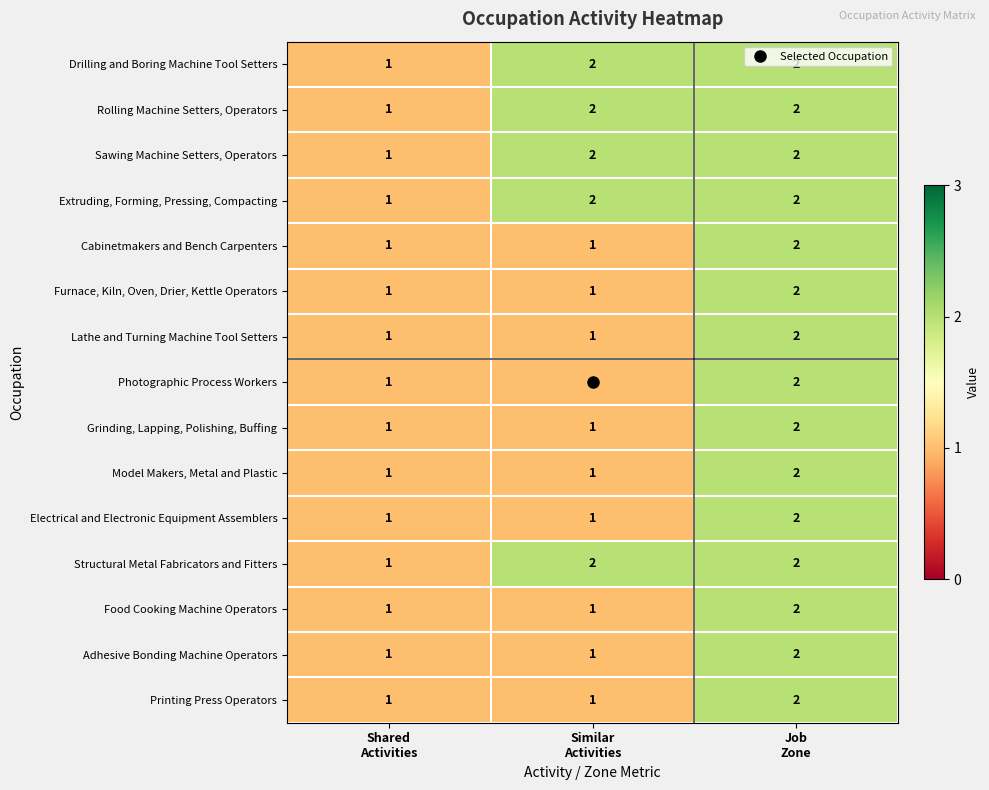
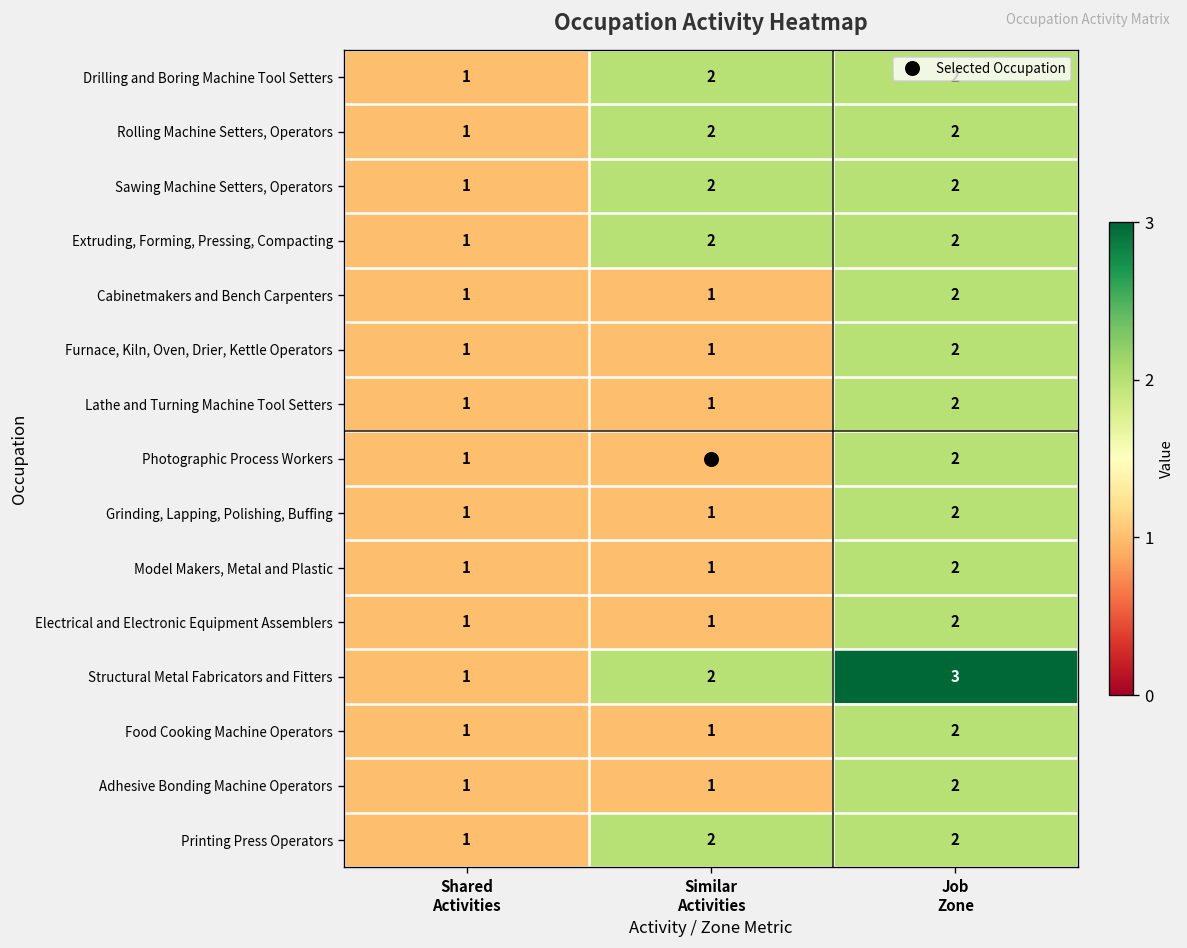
  {
    "Drilling and Boring Machine Tool Setters": {
      "Shared Activities": 1,
      "Similar Activities": 2
    },
    "Rolling Machine Setters, Operators": {
      "Shared Activities": 1,
      "Similar Activities": 2,
      "Job Zone": 2
    },
    "Sawing Machine Setters, Operators": {
      "Shared Activities": 1,
      "Similar Activities": 2,
      "Job Zone": 2
    },
    "Extruding, Forming, Pressing, Compacting": {
      "Shared Activities": 1,
      "Similar Activities": 2,
      "Job Zone": 2
    },
    "Cabinetmakers and Bench Carpenters": {
      "Shared Activities": 1,
      "Similar Activities": 1,
      "Job Zone": 2
    },
    "Furnace, Kiln, Oven, Drier, Kettle Operators": {
      "Shared Activities": 1,
      "Similar Activities": 1,
      "Job Zone": 2
    },
    "Lathe and Turning Machine Tool Setters": {
      "Shared Activities": 1,
      "Similar Activities": 1,
      "Job Zone": 2
    },
    "Photographic Process Workers": {
      "Shared Activities": 1,
      "Job Zone": 2
    },
    "Grinding, Lapping, Polishing, Buffing": {
      "Shared Activities": 1,
      "Similar Activities": 1,
      "Job Zone": 2
    },
    "Model Makers, Metal and Plastic": {
      "Shared Activities": 1,
      "Similar Activities": 1,
      "Job Zone": 2
    },
    "Electrical and Electronic Equipment Assemblers": {
      "Shared Activities": 1,
      "Similar Activities": 1,
      "Job Zone": 2
    },
    "Structural Metal Fabricators and Fitters": {
      "Shared Activities": 1,
      "Similar Activities": 2,
-     "Job Zone": 2
+     "Job Zone": 3
    },
    "Food Cooking Machine Operators": {
      "Shared Activities": 1,
      "Similar Activities": 1,
      "Job Zone": 2
    },
    "Adhesive Bonding Machine Operators": {
      "Shared Activities": 1,
      "Similar Activities": 1,
      "Job Zone": 2
    },
    "Printing Press Operators": {
      "Shared Activities": 1,
-     "Similar Activities": 1,
+     "Similar Activities": 2,
      "Job Zone": 2
    }
  }
